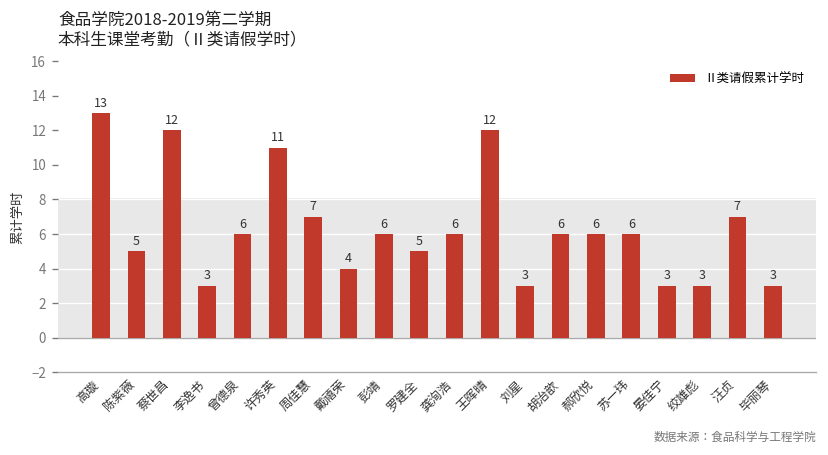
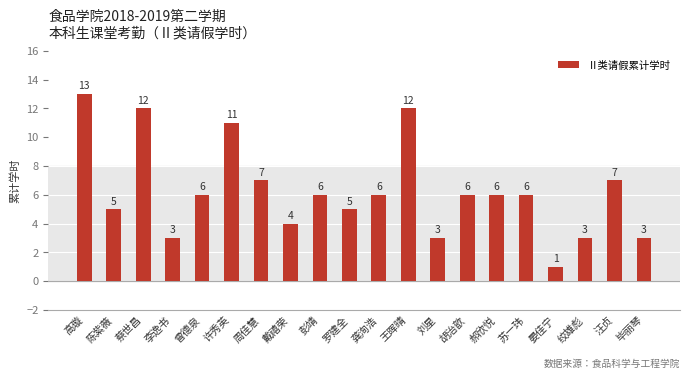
  {
    "高璇": 13,
    "陈紫薇": 5,
    "蔡世昌": 12,
    "李逸书": 3,
    "曾德泉": 6,
    "许秀英": 11,
    "周佳慧": 7,
    "戴禧荣": 4,
    "彭靖": 6,
    "罗建全": 5,
    "龚洵浩": 6,
    "王晖晴": 12,
    "刘星": 3,
    "胡治歆": 6,
    "郝欣悦": 6,
    "苏一玮": 6,
-   "晏佳宁": 3,
+   "晏佳宁": 1,
    "绞雄彪": 3,
    "汪贞": 7,
    "毕丽琴": 3
  }
